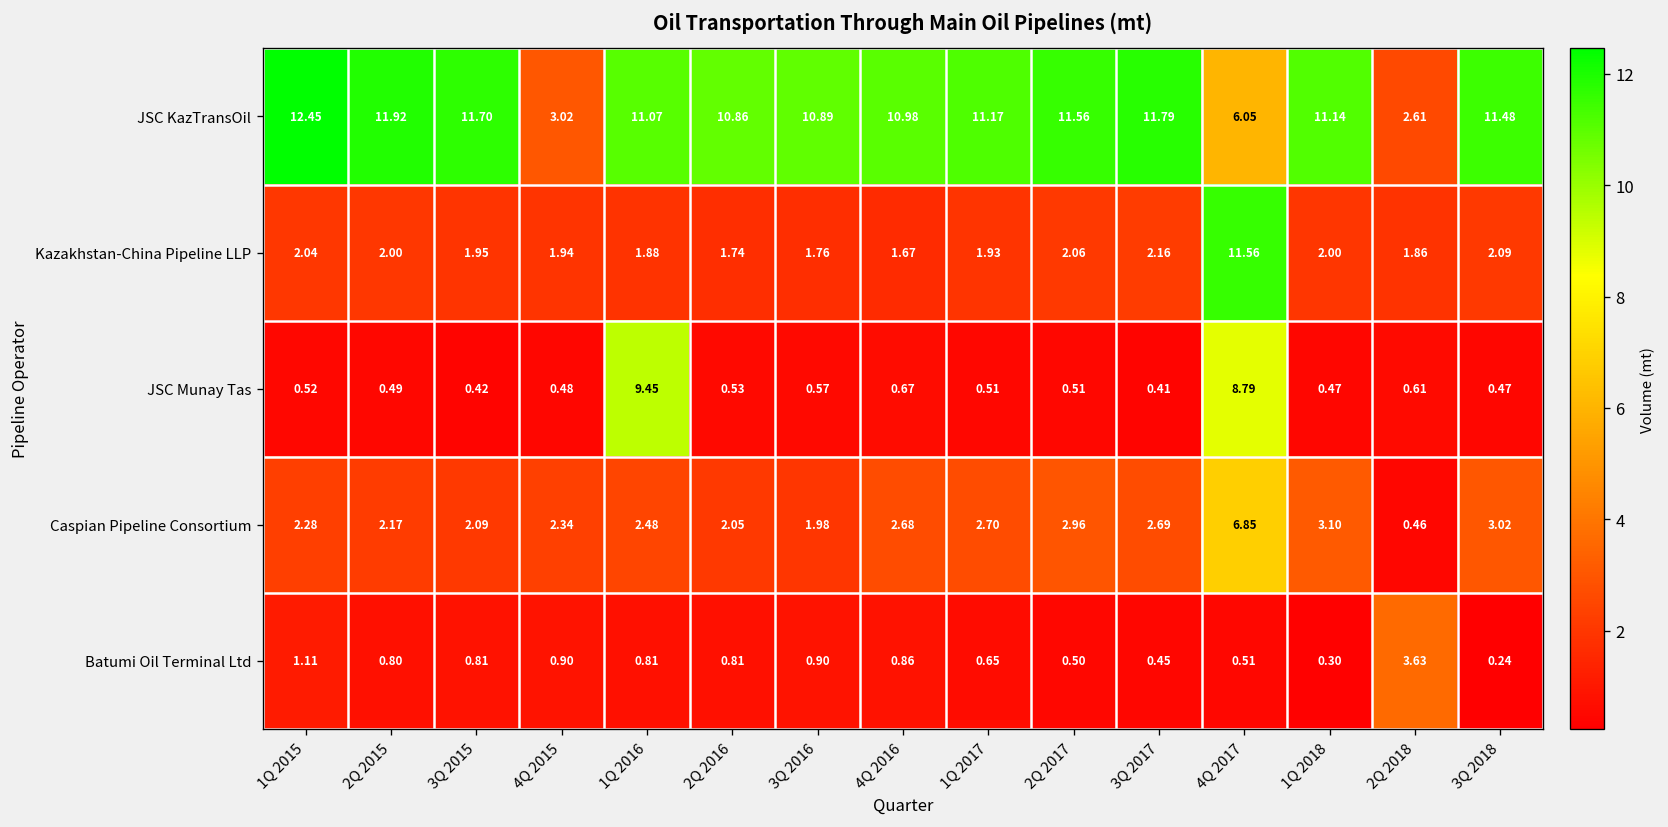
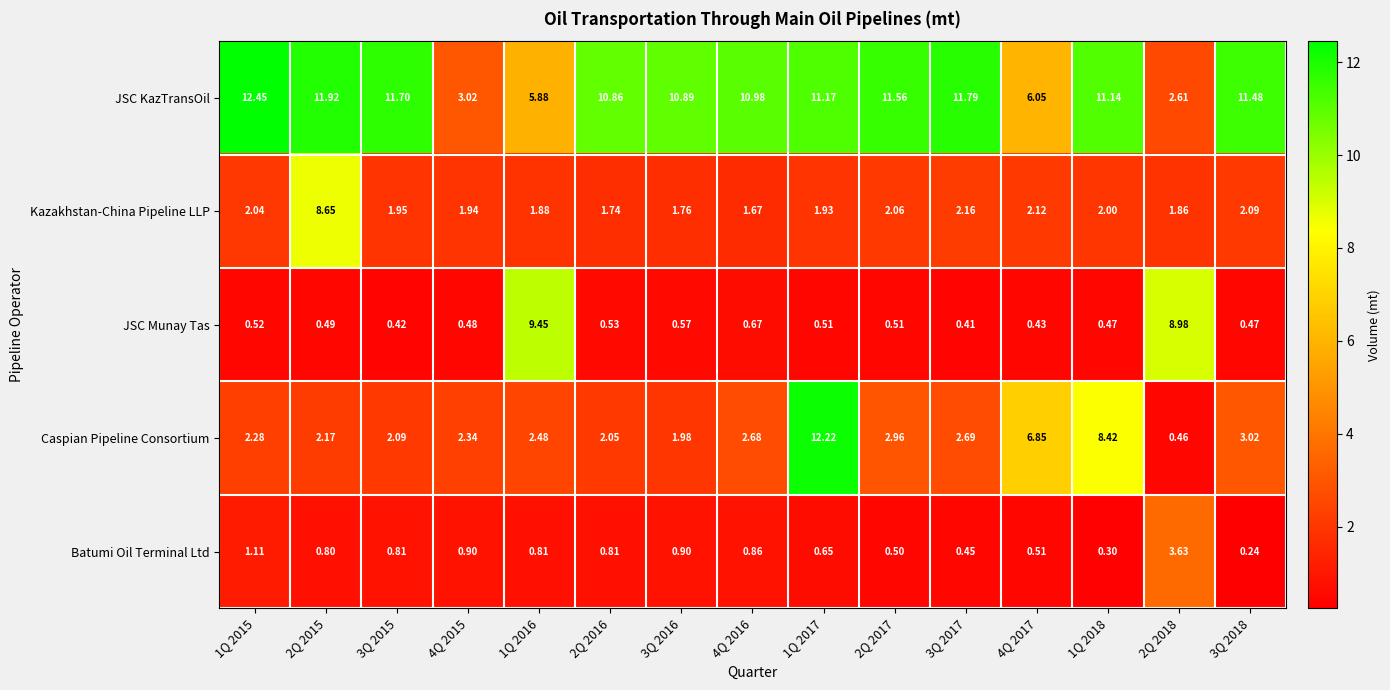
  {
    "JSC KazTransOil": {
      "1Q 2015": 12.45,
      "2Q 2015": 11.92,
      "3Q 2015": 11.70,
      "4Q 2015": 3.02,
-     "1Q 2016": 11.07,
+     "1Q 2016": 5.88,
      "2Q 2016": 10.86,
      "3Q 2016": 10.89,
      "4Q 2016": 10.98,
      "1Q 2017": 11.17,
      "2Q 2017": 11.56,
      "3Q 2017": 11.79,
      "4Q 2017": 6.05,
      "1Q 2018": 11.14,
      "2Q 2018": 2.61,
      "3Q 2018": 11.48
    },
    "Kazakhstan-China Pipeline LLP": {
      "1Q 2015": 2.04,
-     "2Q 2015": 2.00,
+     "2Q 2015": 8.65,
      "3Q 2015": 1.95,
      "4Q 2015": 1.94,
      "1Q 2016": 1.88,
      "2Q 2016": 1.74,
      "3Q 2016": 1.76,
      "4Q 2016": 1.67,
      "1Q 2017": 1.93,
      "2Q 2017": 2.06,
      "3Q 2017": 2.16,
-     "4Q 2017": 11.56,
+     "4Q 2017": 2.12,
      "1Q 2018": 2.00,
      "2Q 2018": 1.86,
      "3Q 2018": 2.09
    },
    "JSC Munay Tas": {
      "1Q 2015": 0.52,
      "2Q 2015": 0.49,
      "3Q 2015": 0.42,
      "4Q 2015": 0.48,
      "1Q 2016": 9.45,
      "2Q 2016": 0.53,
      "3Q 2016": 0.57,
      "4Q 2016": 0.67,
      "1Q 2017": 0.51,
      "2Q 2017": 0.51,
      "3Q 2017": 0.41,
-     "4Q 2017": 8.79,
+     "4Q 2017": 0.43,
      "1Q 2018": 0.47,
-     "2Q 2018": 0.61,
+     "2Q 2018": 8.98,
      "3Q 2018": 0.47
    },
    "Caspian Pipeline Consortium": {
      "1Q 2015": 2.28,
      "2Q 2015": 2.17,
      "3Q 2015": 2.09,
      "4Q 2015": 2.34,
      "1Q 2016": 2.48,
      "2Q 2016": 2.05,
      "3Q 2016": 1.98,
      "4Q 2016": 2.68,
-     "1Q 2017": 2.70,
+     "1Q 2017": 12.22,
      "2Q 2017": 2.96,
      "3Q 2017": 2.69,
      "4Q 2017": 6.85,
-     "1Q 2018": 3.10,
+     "1Q 2018": 8.42,
      "2Q 2018": 0.46,
      "3Q 2018": 3.02
    },
    "Batumi Oil Terminal Ltd": {
      "1Q 2015": 1.11,
      "2Q 2015": 0.80,
      "3Q 2015": 0.81,
      "4Q 2015": 0.90,
      "1Q 2016": 0.81,
      "2Q 2016": 0.81,
      "3Q 2016": 0.90,
      "4Q 2016": 0.86,
      "1Q 2017": 0.65,
      "2Q 2017": 0.50,
      "3Q 2017": 0.45,
      "4Q 2017": 0.51,
      "1Q 2018": 0.30,
      "2Q 2018": 3.63,
      "3Q 2018": 0.24
    }
  }
